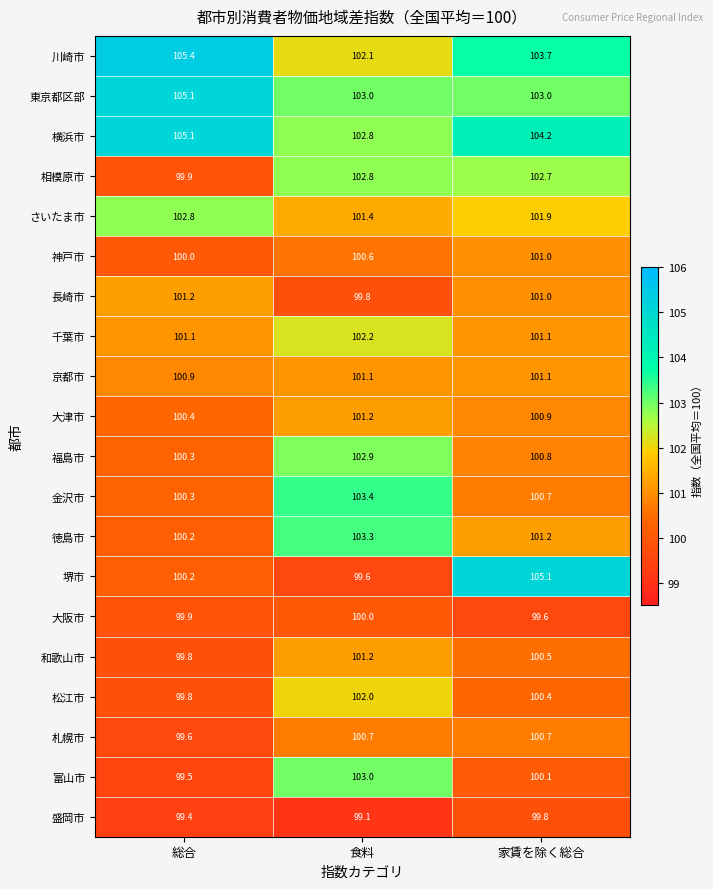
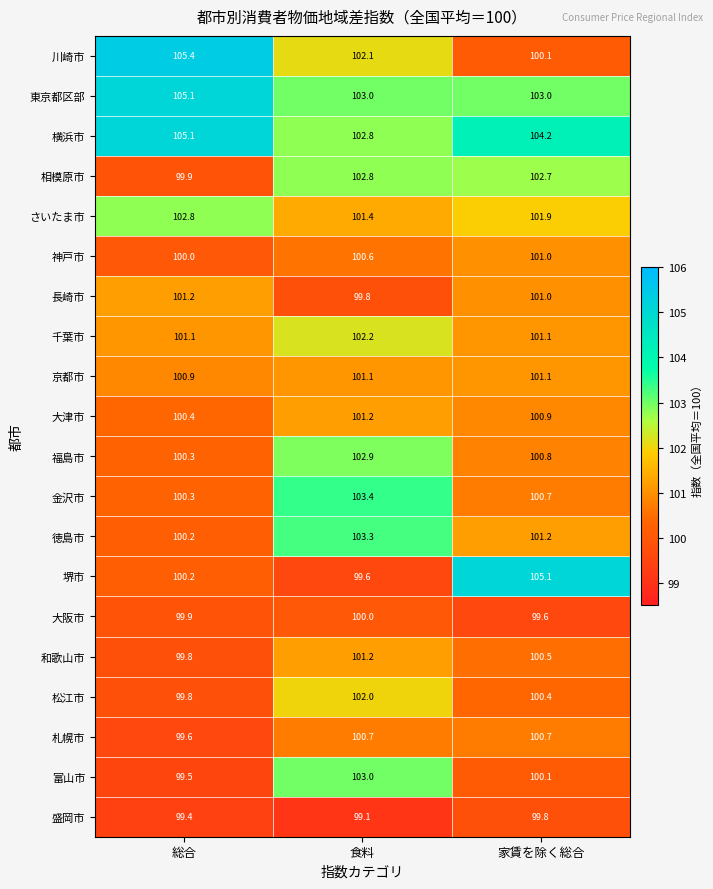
  {
    "川崎市": {
      "総合": 105.4,
      "食料": 102.1,
-     "家賃を除く総合": 103.7
+     "家賃を除く総合": 100.1
    },
    "東京都区部": {
      "総合": 105.1,
      "食料": 103.0,
      "家賃を除く総合": 103.0
    },
    "横浜市": {
      "総合": 105.1,
      "食料": 102.8,
      "家賃を除く総合": 104.2
    },
    "相模原市": {
      "総合": 99.9,
      "食料": 102.8,
      "家賃を除く総合": 102.7
    },
    "さいたま市": {
      "総合": 102.8,
      "食料": 101.4,
      "家賃を除く総合": 101.9
    },
    "神戸市": {
      "総合": 100.0,
      "食料": 100.6,
      "家賃を除く総合": 101.0
    },
    "長崎市": {
      "総合": 101.2,
      "食料": 99.8,
      "家賃を除く総合": 101.0
    },
    "千葉市": {
      "総合": 101.1,
      "食料": 102.2,
      "家賃を除く総合": 101.1
    },
    "京都市": {
      "総合": 100.9,
      "食料": 101.1,
      "家賃を除く総合": 101.1
    },
    "大津市": {
      "総合": 100.4,
      "食料": 101.2,
      "家賃を除く総合": 100.9
    },
    "福島市": {
      "総合": 100.3,
      "食料": 102.9,
      "家賃を除く総合": 100.8
    },
    "金沢市": {
      "総合": 100.3,
      "食料": 103.4,
      "家賃を除く総合": 100.7
    },
    "徳島市": {
      "総合": 100.2,
      "食料": 103.3,
      "家賃を除く総合": 101.2
    },
    "堺市": {
      "総合": 100.2,
      "食料": 99.6,
      "家賃を除く総合": 105.1
    },
    "大阪市": {
      "総合": 99.9,
      "食料": 100.0,
      "家賃を除く総合": 99.6
    },
    "和歌山市": {
      "総合": 99.8,
      "食料": 101.2,
      "家賃を除く総合": 100.5
    },
    "松江市": {
      "総合": 99.8,
      "食料": 102.0,
      "家賃を除く総合": 100.4
    },
    "札幌市": {
      "総合": 99.6,
      "食料": 100.7,
      "家賃を除く総合": 100.7
    },
    "富山市": {
      "総合": 99.5,
      "食料": 103.0,
      "家賃を除く総合": 100.1
    },
    "盛岡市": {
      "総合": 99.4,
      "食料": 99.1,
      "家賃を除く総合": 99.8
    }
  }
